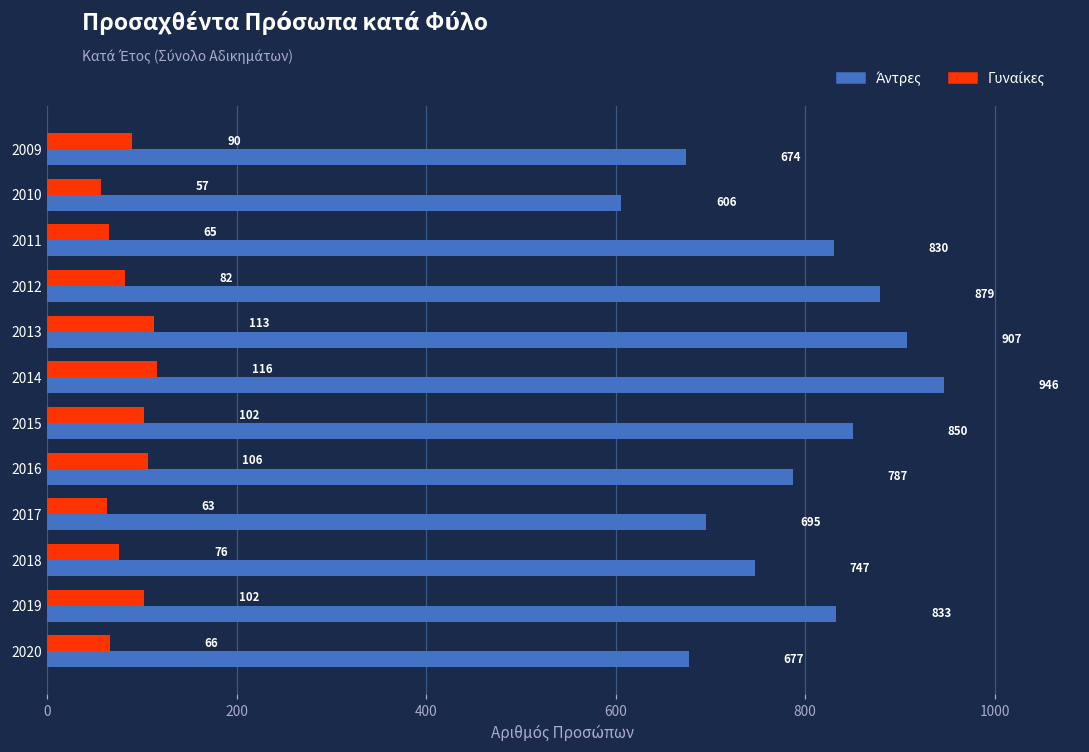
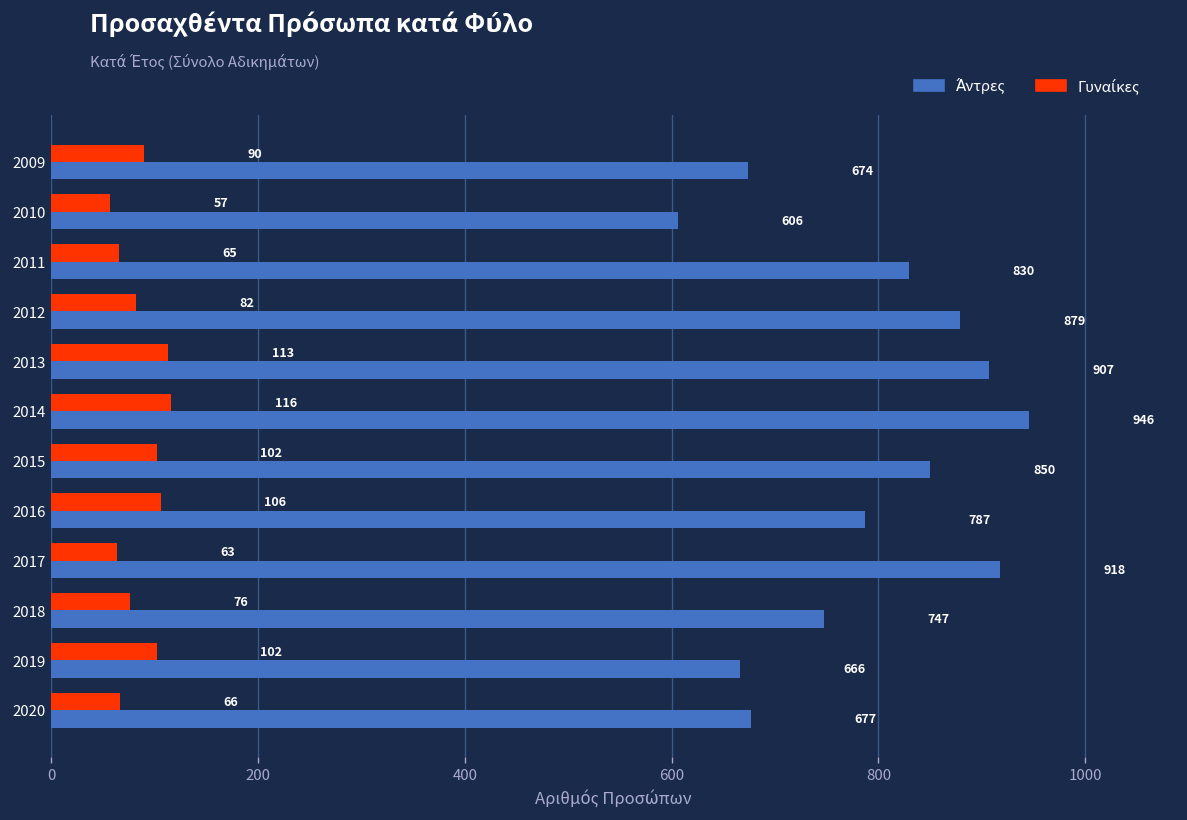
  {
    "Άντρες": {
-     "2017": 695,
-     "2019": 833
+     "2017": 918,
+     "2019": 666
    },
    "Γυναίκες": {
      "2009": 90,
      "2010": 60,
      "2011": 70,
      "2012": 80,
      "2013": 110,
      "2014": 120,
      "2015": 100,
      "2016": 110,
      "2017": 60,
      "2018": 80,
      "2019": 100,
      "2020": 70
    }
  }
